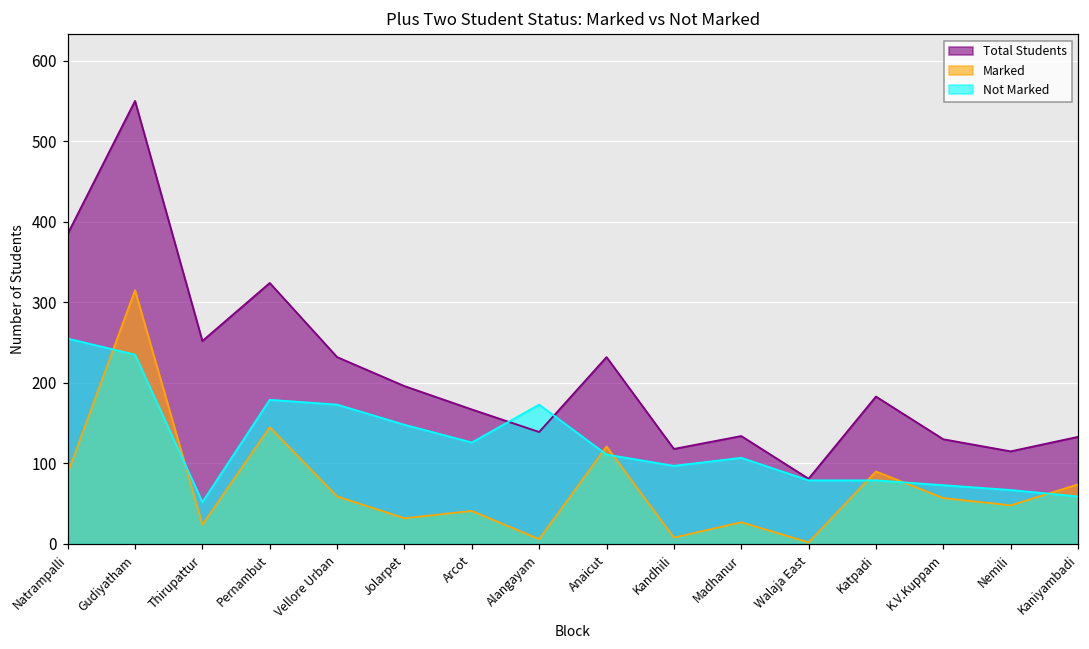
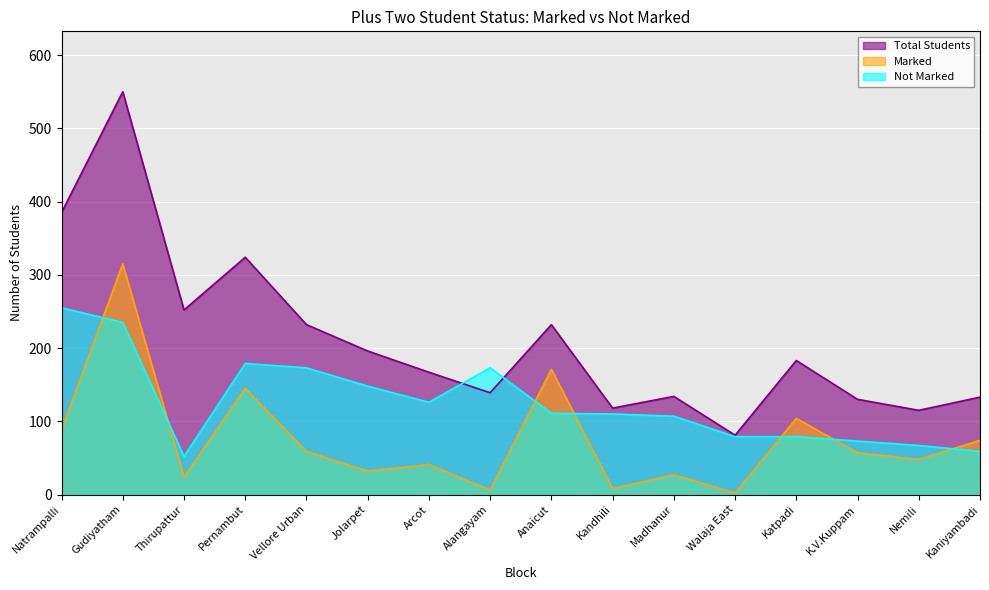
  {
    "Total Students": {
      "Natrampalli": 390,
      "Gudiyatham": 550,
      "Thirupattur": 250,
      "Pernambut": 320,
      "Vellore Urban": 230,
      "Jolarpet": 200,
      "Arcot": 170,
      "Alangayam": 140,
      "Anaicut": 230,
      "Kandhili": 120,
      "Madhanur": 130,
      "Katpadi": 180,
      "K.V.Kuppam": 130,
      "Nemili": 120,
      "Kaniyambadi": 130
    },
    "Marked": {
      "Natrampalli": 90,
      "Gudiyatham": 320,
      "Thirupattur": 20,
      "Pernambut": 150,
      "Vellore Urban": 60,
      "Jolarpet": 30,
      "Arcot": 40,
      "Alangayam": 10,
-     "Anaicut": 120,
+     "Anaicut": 170,
      "Kandhili": 10,
      "Madhanur": 30,
      "Walaja East": 0,
-     "Katpadi": 90,
+     "Katpadi": 100,
      "K.V.Kuppam": 60,
      "Nemili": 50,
      "Kaniyambadi": 70
    },
    "Not Marked": {
      "Natrampalli": 260,
      "Gudiyatham": 240,
      "Thirupattur": 50,
      "Pernambut": 180,
      "Vellore Urban": 170,
      "Jolarpet": 150,
      "Arcot": 130,
      "Alangayam": 170,
      "Anaicut": 110,
-     "Kandhili": 100,
+     "Kandhili": 110,
      "Madhanur": 110,
      "Katpadi": 80,
      "K.V.Kuppam": 70,
      "Nemili": 70,
      "Kaniyambadi": 60
    }
  }
